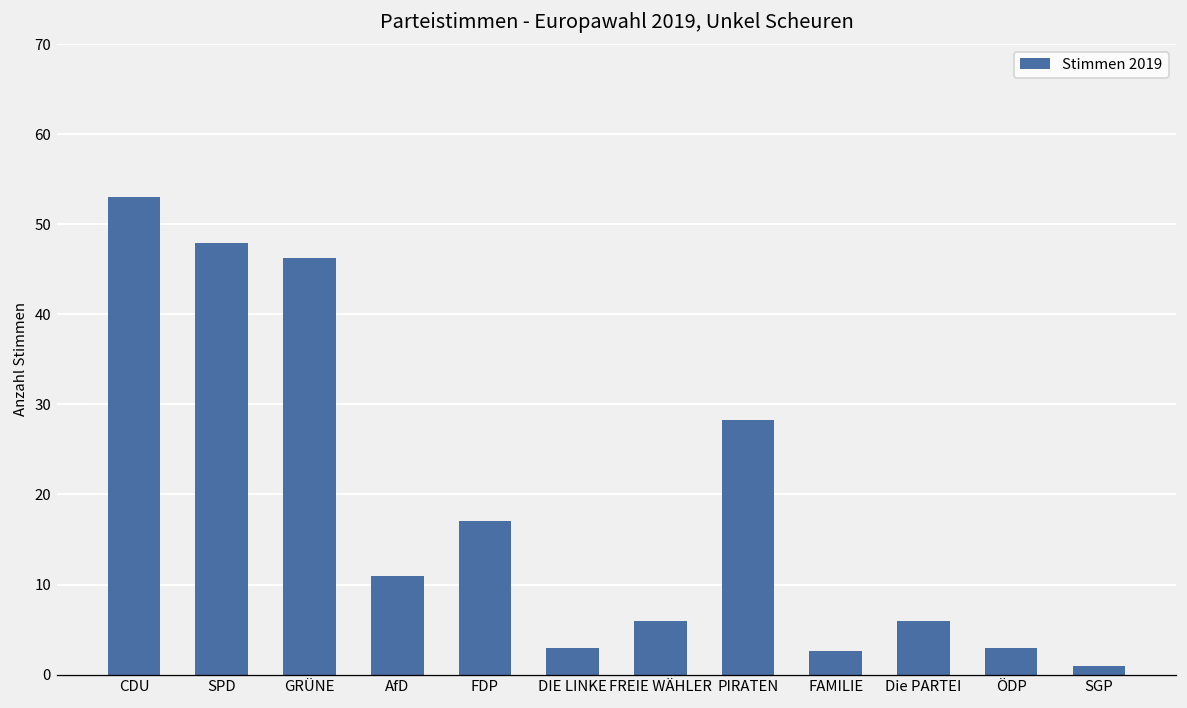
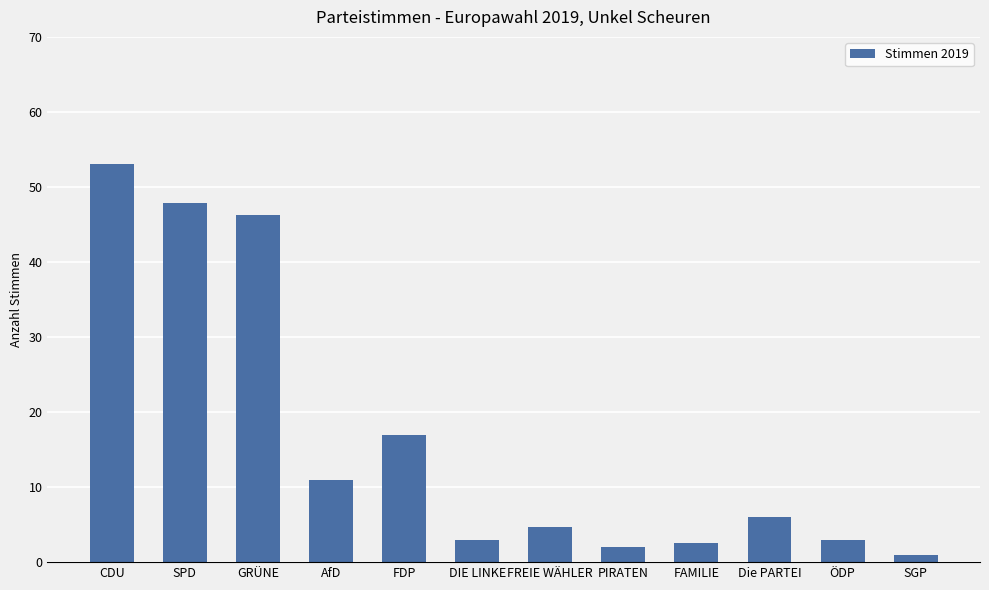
  {
    "CDU": 53,
    "SPD": 48,
    "GRÜNE": 46,
    "AfD": 11,
    "FDP": 17,
    "DIE LINKE": 3,
-   "FREIE WÄHLER": 6,
-   "PIRATEN": 28,
+   "FREIE WÄHLER": 5,
+   "PIRATEN": 2,
    "FAMILIE": 3,
    "Die PARTEI": 6,
    "ÖDP": 3,
    "SGP": 1
  }
